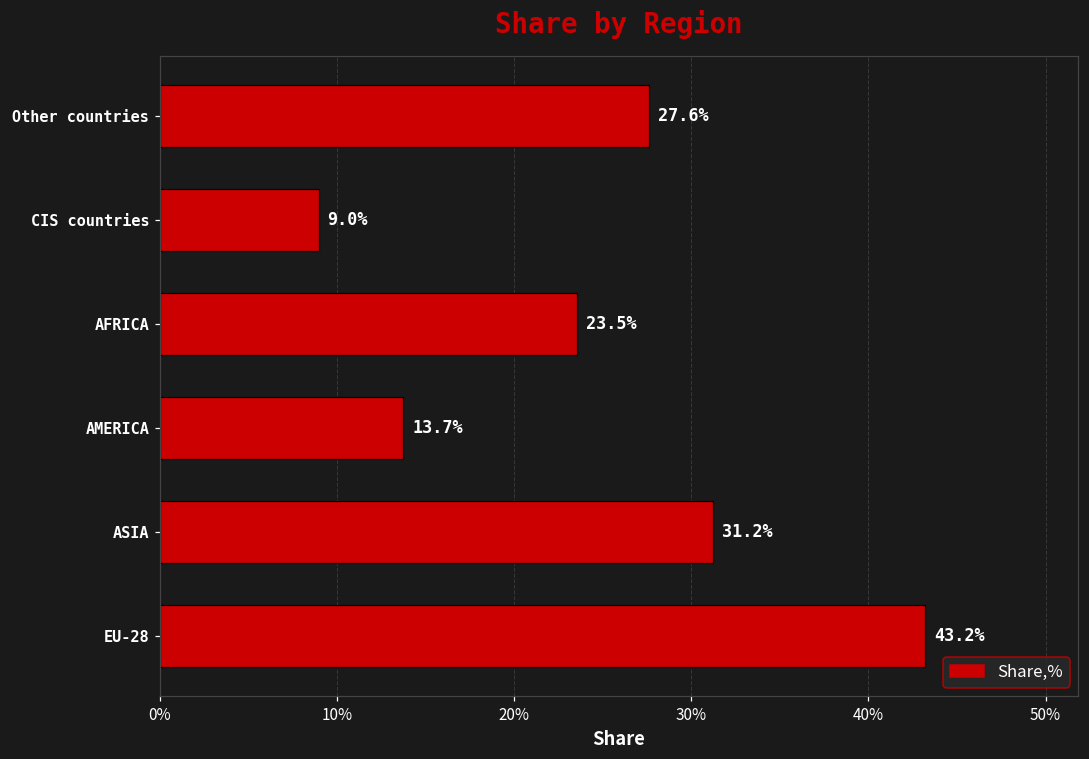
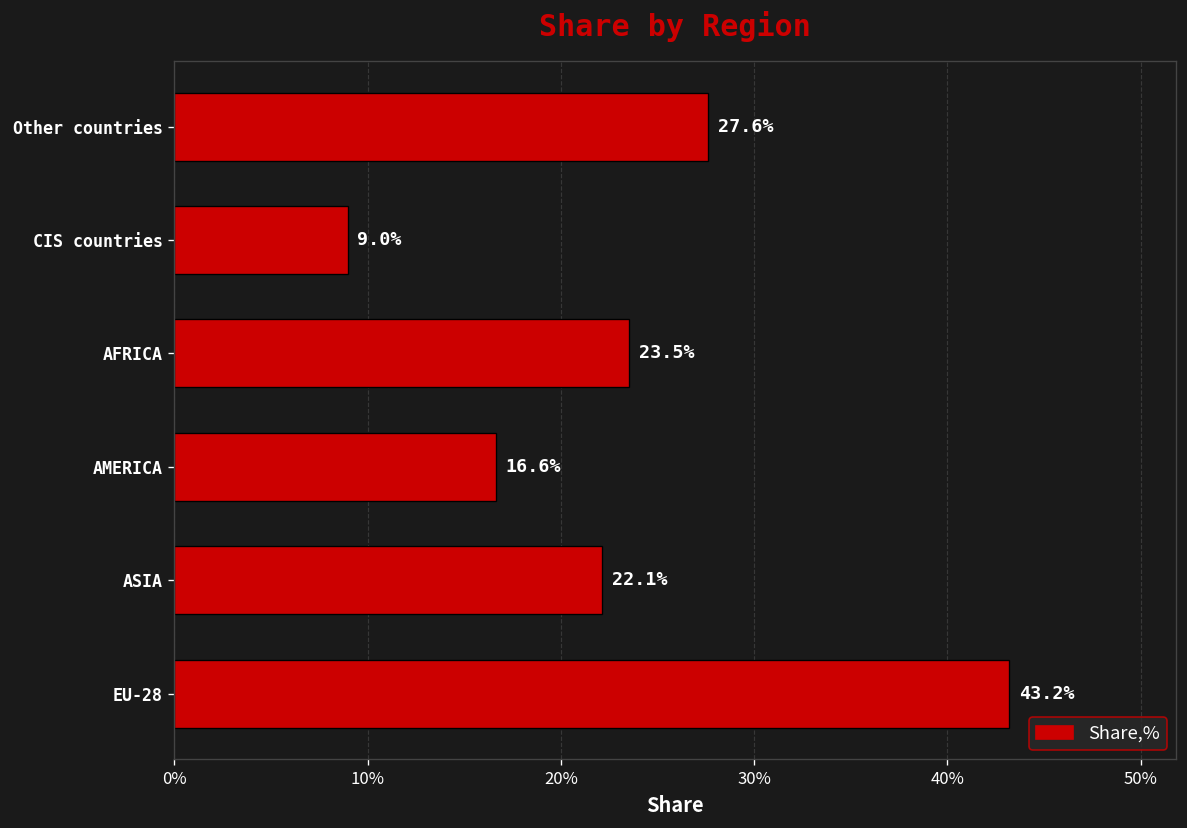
  {
    "Other countries": "27.6%",
    "CIS countries": "9.0%",
    "AFRICA": "23.5%",
-   "AMERICA": "13.7%",
-   "ASIA": "31.2%",
+   "AMERICA": "16.6%",
+   "ASIA": "22.1%",
    "EU-28": "43.2%"
  }
